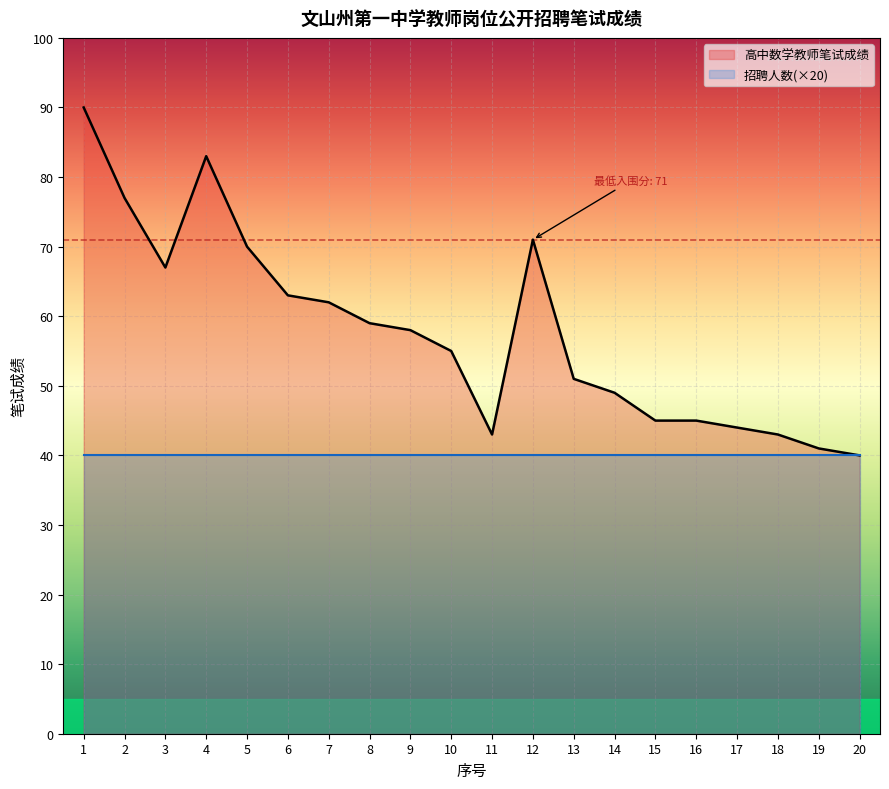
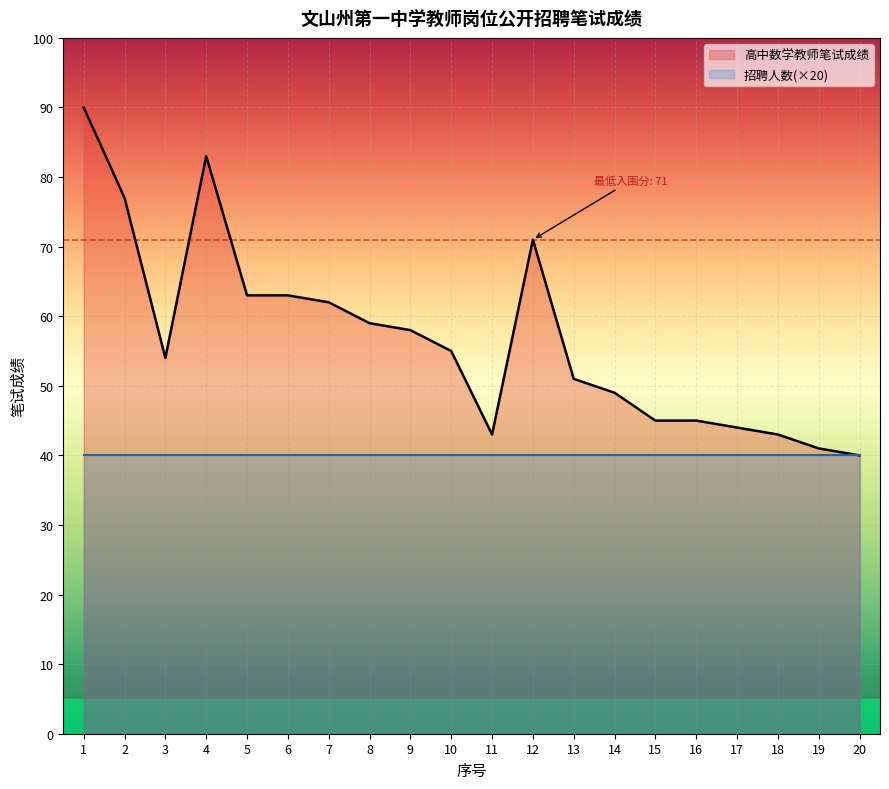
  {
    "高中数学教师笔试成绩": {
      "1": 90,
      "2": 77,
-     "3": 67,
+     "3": 54,
      "4": 83,
-     "5": 70,
+     "5": 63,
      "6": 63,
      "7": 62,
      "8": 59,
      "9": 58,
      "10": 55,
      "11": 43,
      "13": 51,
      "14": 49,
      "15": 45,
      "16": 45,
      "17": 44,
      "18": 43,
      "19": 41
    },
    "招聘人数(×20)": {
      "1": 40,
      "2": 40,
      "3": 40,
      "4": 40,
      "5": 40,
      "6": 40,
      "7": 40,
      "8": 40,
      "9": 40,
      "10": 40,
      "11": 40,
      "12": 40,
      "13": 40,
      "14": 40,
      "15": 40,
      "16": 40,
      "17": 40,
      "18": 40,
      "19": 40
    }
  }
